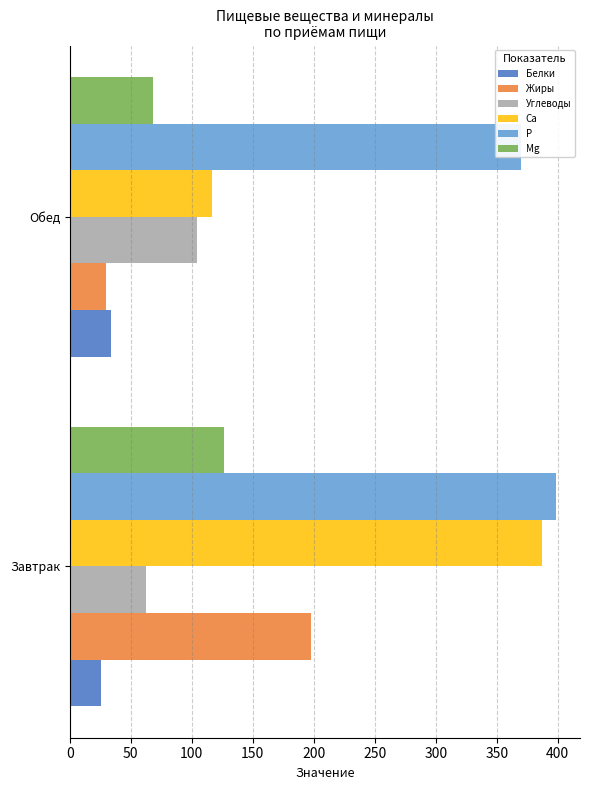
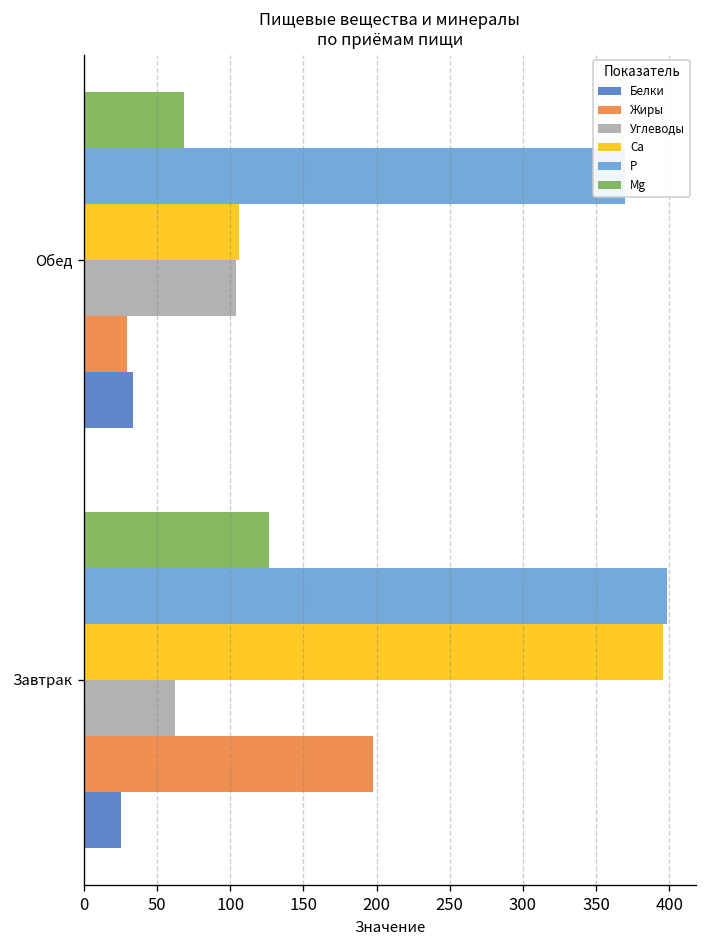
  {
    "Жиры": {
      "Обед": 30,
      "Завтрак": 197
    },
    "Углеводы": {
      "Обед": 104,
      "Завтрак": 63
    },
    "Ca": {
-     "Обед": 117,
-     "Завтрак": 387
+     "Обед": 106,
+     "Завтрак": 395
    },
    "Mg": {
      "Обед": 69,
      "Завтрак": 127
    }
  }
